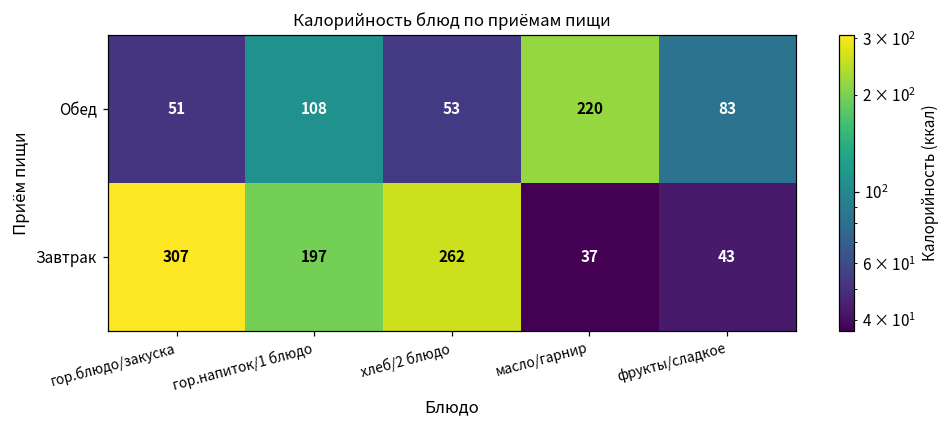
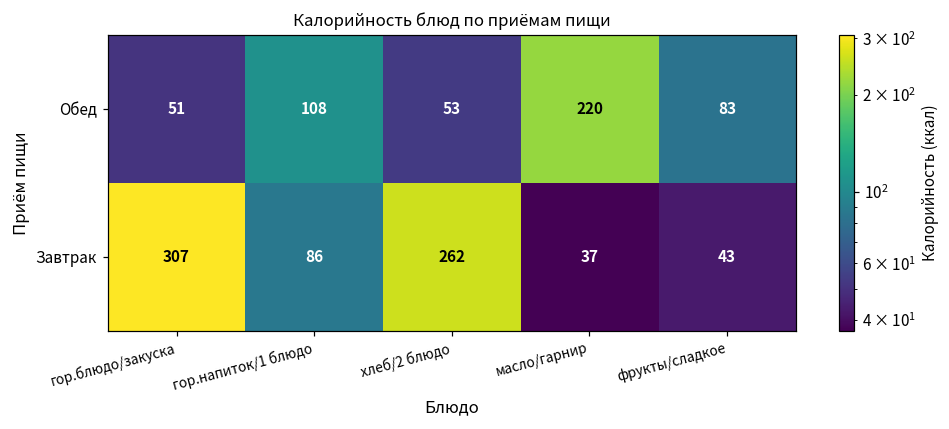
  {
    "Обед": {
      "гор.блюдо/закуска": 51,
      "гор.напиток/1 блюдо": 108,
      "хлеб/2 блюдо": 53,
      "масло/гарнир": 220,
      "фрукты/сладкое": 83
    },
    "Завтрак": {
      "гор.блюдо/закуска": 307,
-     "гор.напиток/1 блюдо": 197,
+     "гор.напиток/1 блюдо": 86,
      "хлеб/2 блюдо": 262,
      "масло/гарнир": 37,
      "фрукты/сладкое": 43
    }
  }
